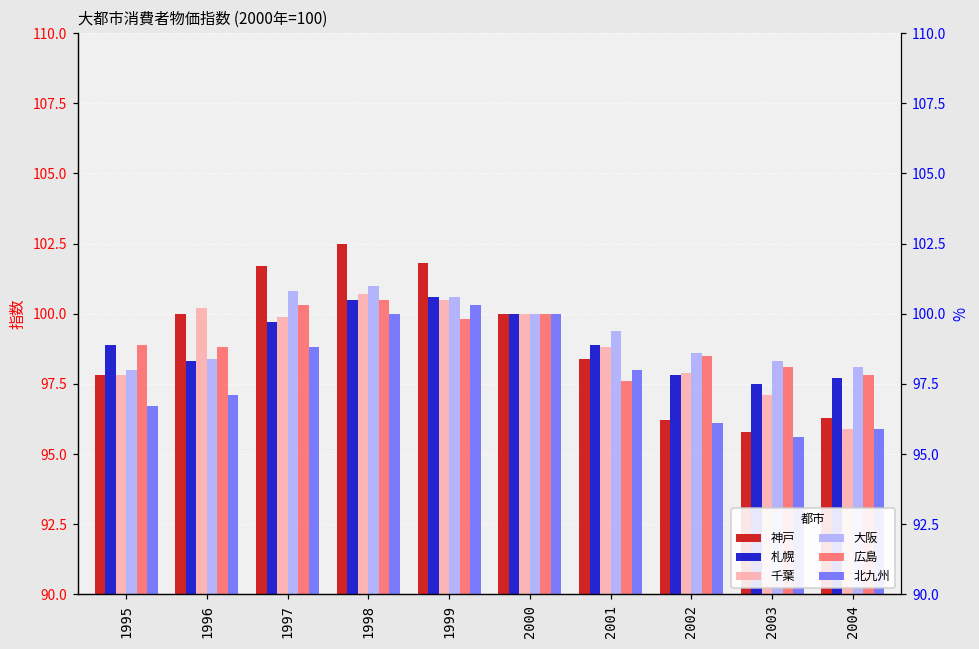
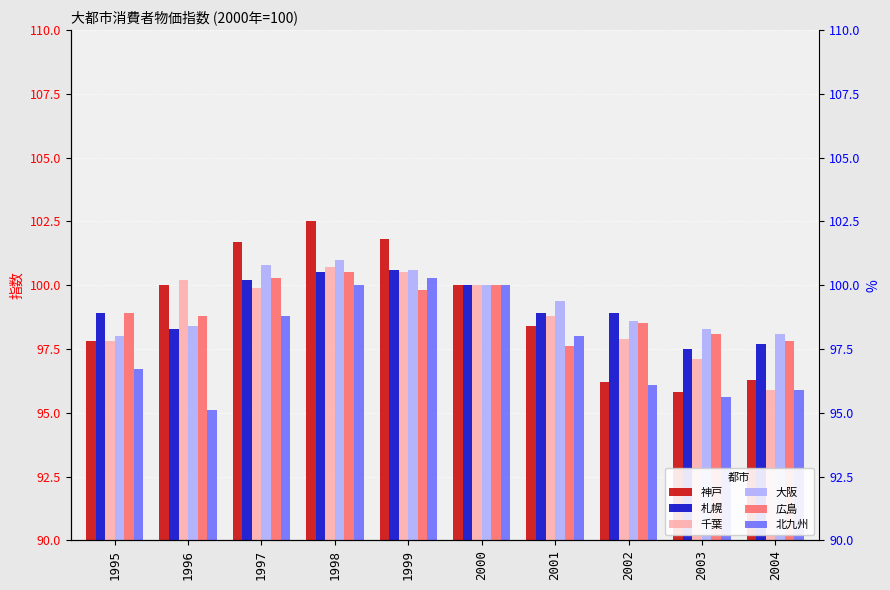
  {
    "神戸": {
      "1995": 97.8,
      "1996": 100.0,
      "1997": 101.7,
      "1998": 102.5,
      "1999": 101.8,
      "2000": 100.0,
      "2001": 98.4,
      "2002": 96.2,
      "2003": 95.8,
      "2004": 96.3
    },
    "札幌": {
      "1995": 98.9,
      "1996": 98.3,
-     "1997": 99.7,
+     "1997": 100.2,
      "1998": 100.5,
      "1999": 100.6,
      "2000": 100.0,
      "2001": 98.9,
-     "2002": 97.8,
+     "2002": 98.9,
      "2003": 97.5,
      "2004": 97.7
    },
    "千葉": {
      "1995": 97.8,
      "1996": 100.2,
      "1997": 99.9,
      "1998": 100.7,
      "1999": 100.5,
      "2000": 100.0,
      "2001": 98.8,
      "2002": 97.9,
      "2003": 97.1,
      "2004": 95.9
    },
    "大阪": {
      "1995": 98.0,
      "1996": 98.4,
      "1997": 100.8,
      "1998": 101.0,
      "1999": 100.6,
      "2000": 100.0,
      "2001": 99.4,
      "2002": 98.6,
      "2003": 98.3,
      "2004": 98.1
    },
    "広島": {
      "1995": 98.9,
      "1996": 98.8,
      "1997": 100.3,
      "1998": 100.5,
      "1999": 99.8,
      "2000": 100.0,
      "2001": 97.6,
      "2002": 98.5,
      "2003": 98.1,
      "2004": 97.8
    },
    "北九州": {
      "1995": 96.7,
-     "1996": 97.1,
+     "1996": 95.1,
      "1997": 98.8,
      "1998": 100.0,
      "1999": 100.3,
      "2000": 100.0,
      "2001": 98.0,
      "2002": 96.1,
      "2003": 95.6,
      "2004": 95.9
    }
  }
